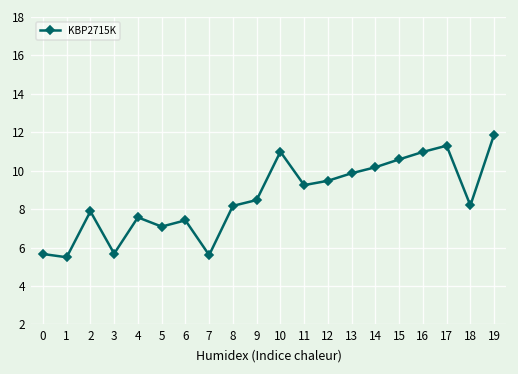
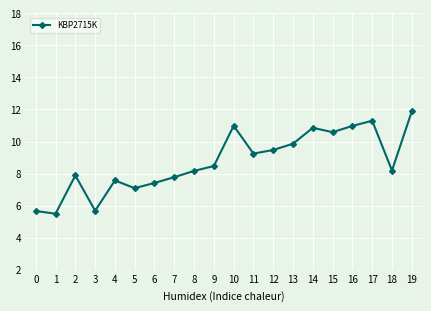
  {
    "0": 5.7,
    "1": 5.5,
    "2": 7.9,
    "3": 5.7,
    "4": 7.6,
    "5": 7.1,
    "6": 7.4,
-   "7": 5.6,
+   "7": 7.8,
    "8": 8.2,
    "9": 8.5,
    "10": 11.0,
    "11": 9.2,
    "12": 9.5,
    "13": 9.9,
-   "14": 10.2,
+   "14": 10.9,
    "15": 10.6,
    "16": 11.0,
    "17": 11.3,
    "18": 8.2,
    "19": 11.9
  }
